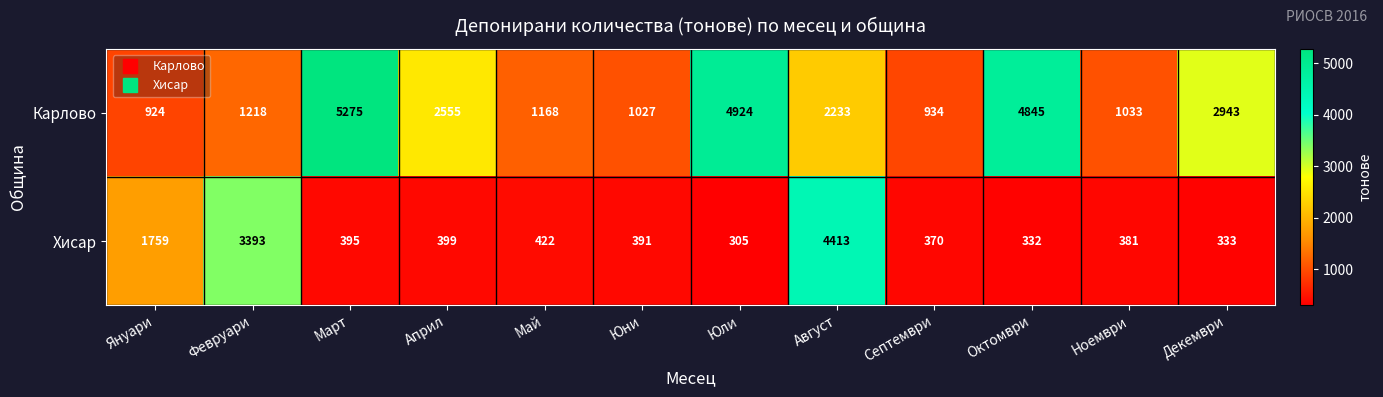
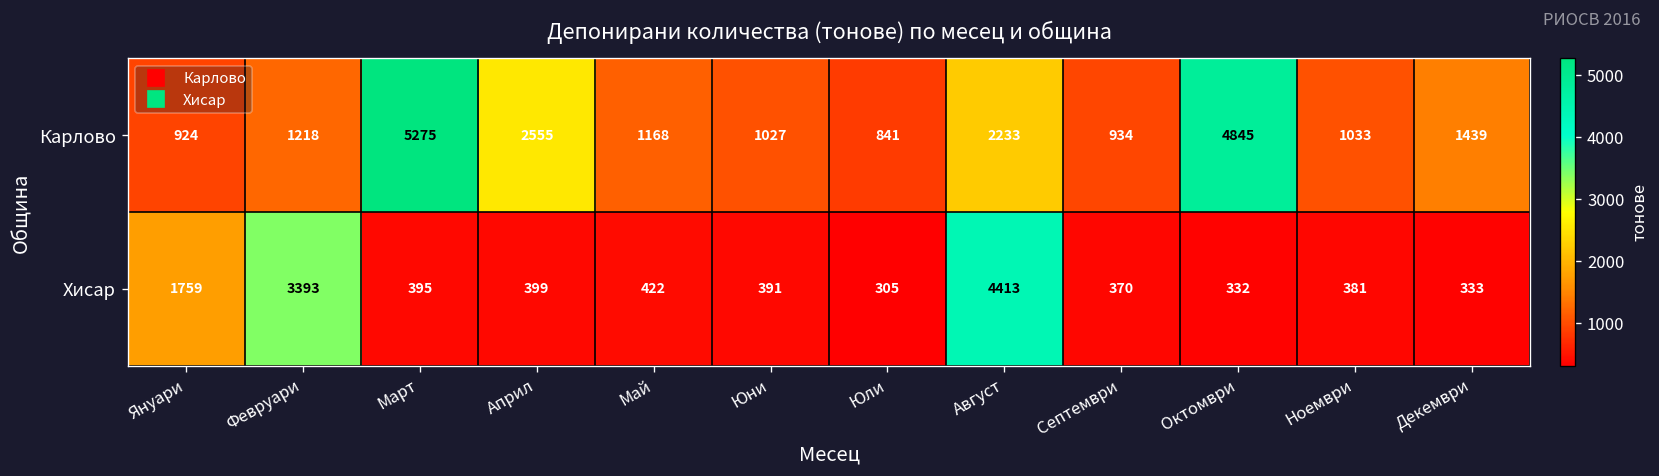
  {
    "Карлово": {
      "Януари": 924,
      "Февруари": 1218,
      "Март": 5275,
      "Април": 2555,
      "Май": 1168,
      "Юни": 1027,
-     "Юли": 4924,
+     "Юли": 841,
      "Август": 2233,
      "Септември": 934,
      "Октомври": 4845,
      "Ноември": 1033,
-     "Декември": 2943
+     "Декември": 1439
    },
    "Хисар": {
      "Януари": 1759,
      "Февруари": 3393,
      "Март": 395,
      "Април": 399,
      "Май": 422,
      "Юни": 391,
      "Юли": 305,
      "Август": 4413,
      "Септември": 370,
      "Октомври": 332,
      "Ноември": 381,
      "Декември": 333
    }
  }
